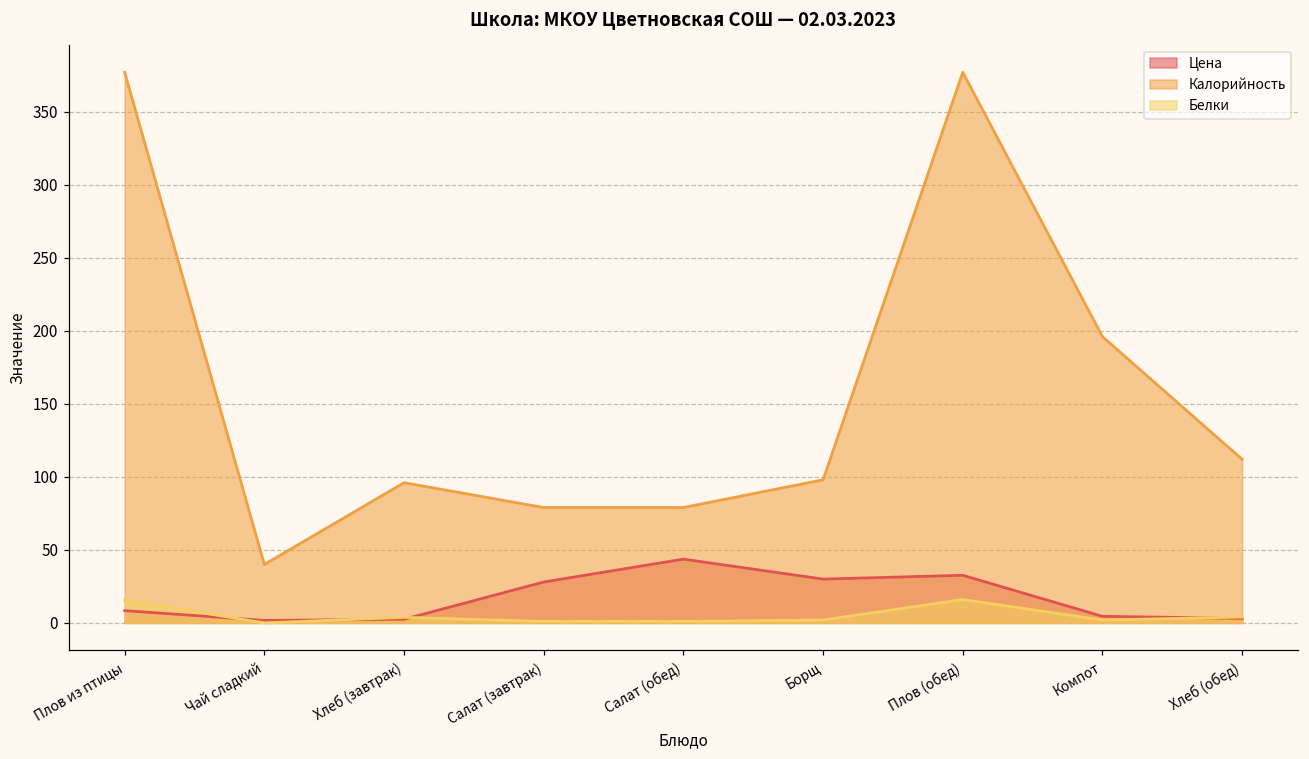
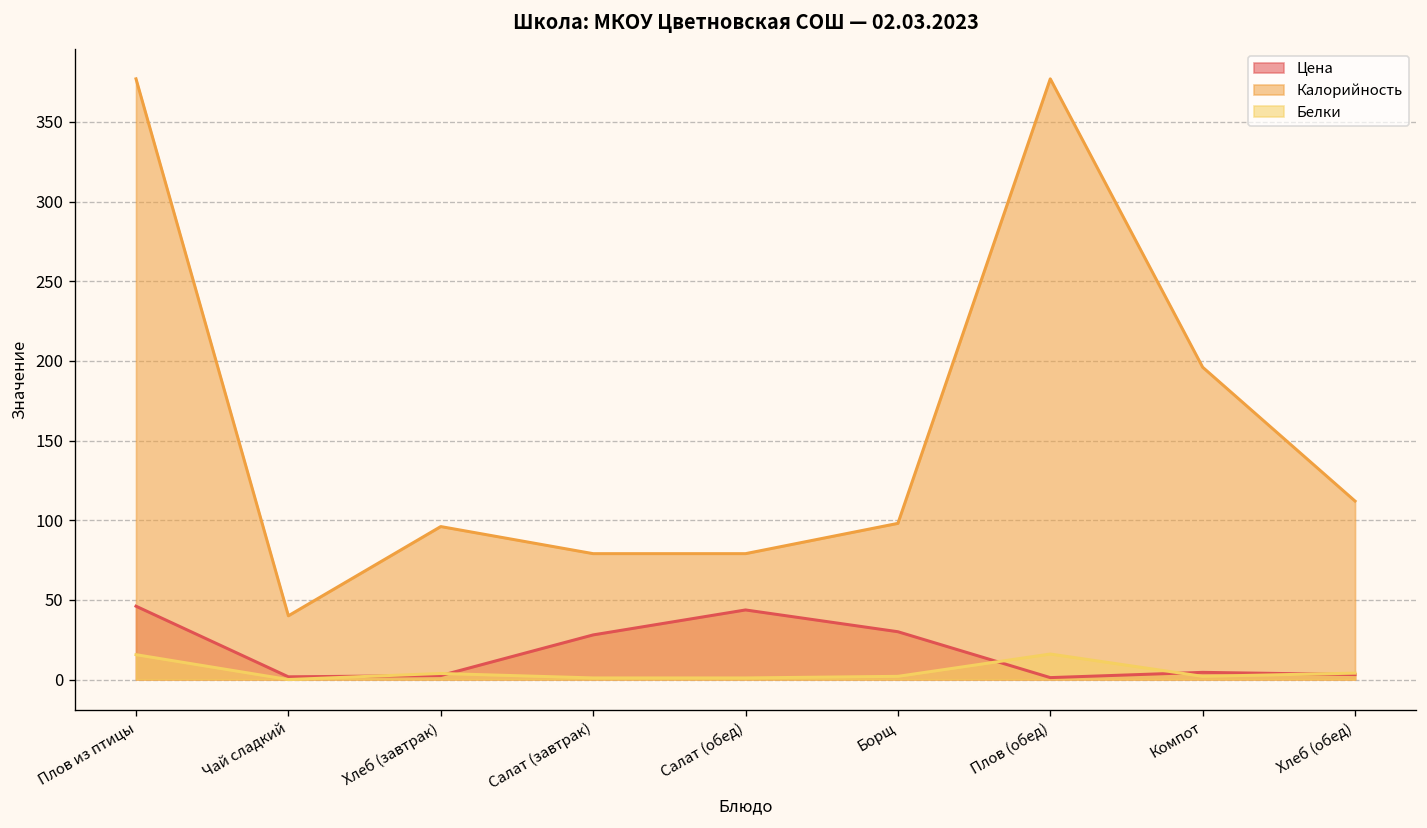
  {
    "Цена": {
-     "Плов из птицы": 8,
+     "Плов из птицы": 46,
      "Салат (завтрак)": 28,
      "Салат (обед)": 44,
      "Борщ": 30,
-     "Плов (обед)": 33,
+     "Плов (обед)": 1,
      "Компот": 5
    }
  }
